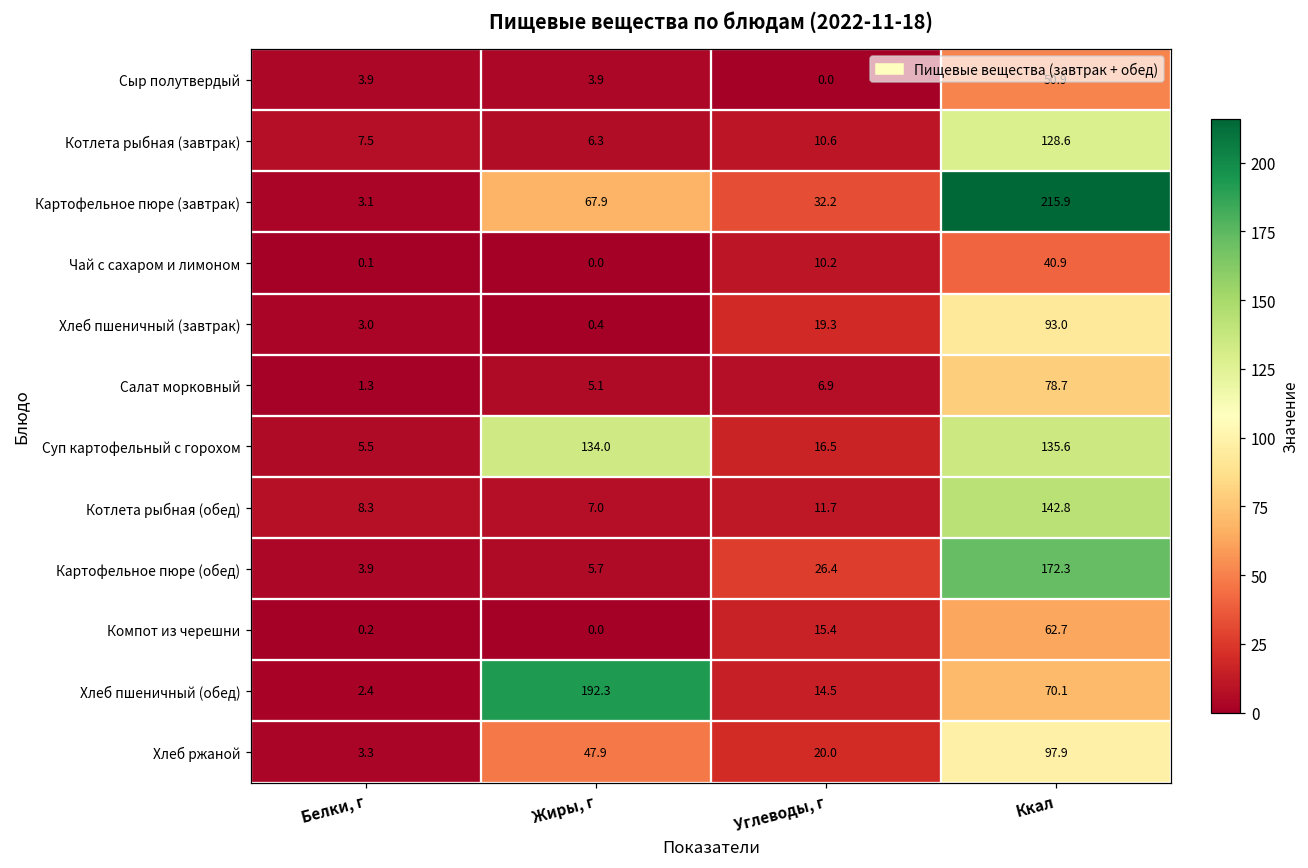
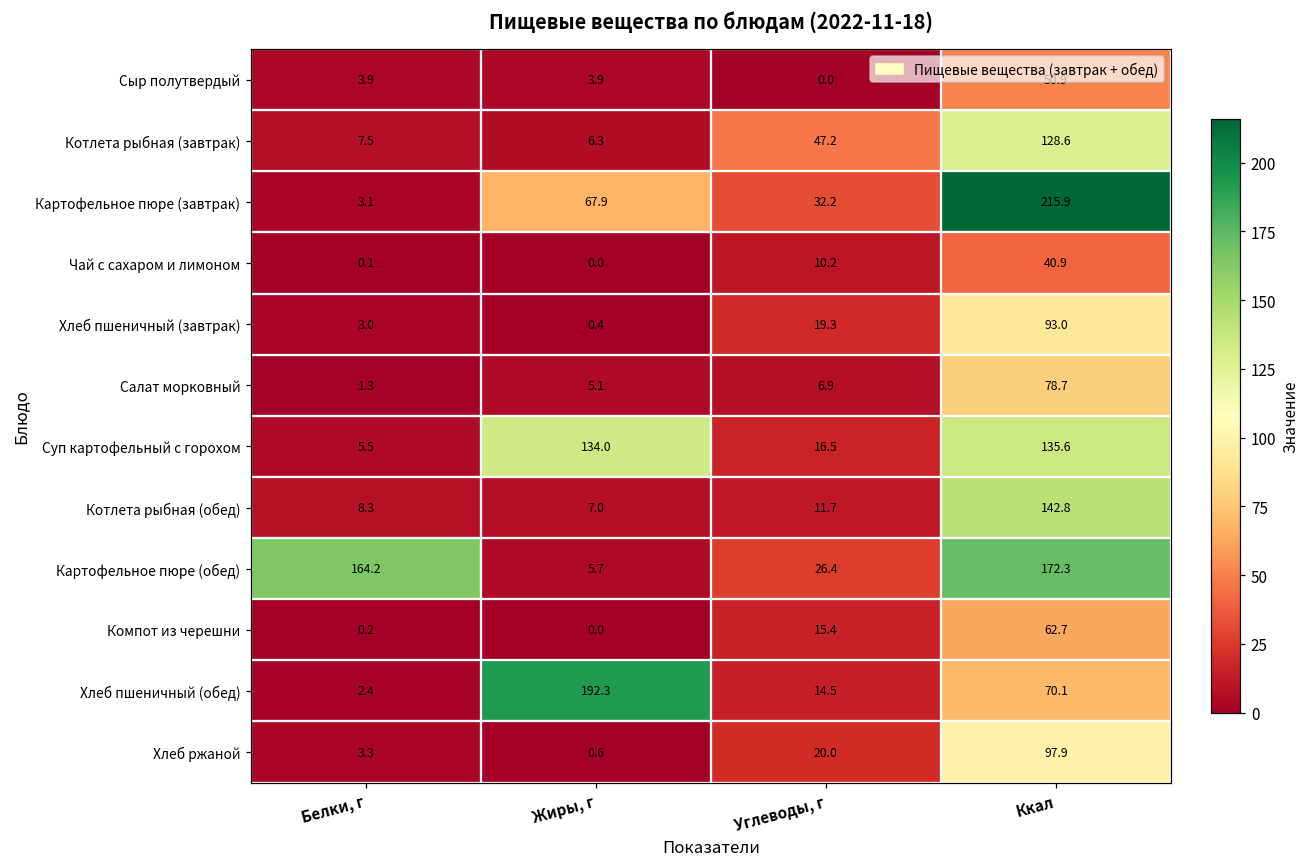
  {
    "Сыр полутвердый": {
      "Белки, г": 3.9,
      "Жиры, г": 3.9,
      "Углеводы, г": 0.0
    },
    "Котлета рыбная (завтрак)": {
      "Белки, г": 7.5,
      "Жиры, г": 6.3,
-     "Углеводы, г": 10.6,
+     "Углеводы, г": 47.2,
      "Ккал": 128.6
    },
    "Картофельное пюре (завтрак)": {
      "Белки, г": 3.1,
      "Жиры, г": 67.9,
      "Углеводы, г": 32.2,
      "Ккал": 215.9
    },
    "Чай с сахаром и лимоном": {
      "Белки, г": 0.1,
      "Жиры, г": 0.0,
      "Углеводы, г": 10.2,
      "Ккал": 40.9
    },
    "Хлеб пшеничный (завтрак)": {
      "Белки, г": 3.0,
      "Жиры, г": 0.4,
      "Углеводы, г": 19.3,
      "Ккал": 93.0
    },
    "Салат морковный": {
      "Белки, г": 1.3,
      "Жиры, г": 5.1,
      "Углеводы, г": 6.9,
      "Ккал": 78.7
    },
    "Суп картофельный с горохом": {
      "Белки, г": 5.5,
      "Жиры, г": 134.0,
      "Углеводы, г": 16.5,
      "Ккал": 135.6
    },
    "Котлета рыбная (обед)": {
      "Белки, г": 8.3,
      "Жиры, г": 7.0,
      "Углеводы, г": 11.7,
      "Ккал": 142.8
    },
    "Картофельное пюре (обед)": {
-     "Белки, г": 3.9,
+     "Белки, г": 164.2,
      "Жиры, г": 5.7,
      "Углеводы, г": 26.4,
      "Ккал": 172.3
    },
    "Компот из черешни": {
      "Белки, г": 0.2,
      "Жиры, г": 0.0,
      "Углеводы, г": 15.4,
      "Ккал": 62.7
    },
    "Хлеб пшеничный (обед)": {
      "Белки, г": 2.4,
      "Жиры, г": 192.3,
      "Углеводы, г": 14.5,
      "Ккал": 70.1
    },
    "Хлеб ржаной": {
      "Белки, г": 3.3,
-     "Жиры, г": 47.9,
+     "Жиры, г": 0.6,
      "Углеводы, г": 20.0,
      "Ккал": 97.9
    }
  }
